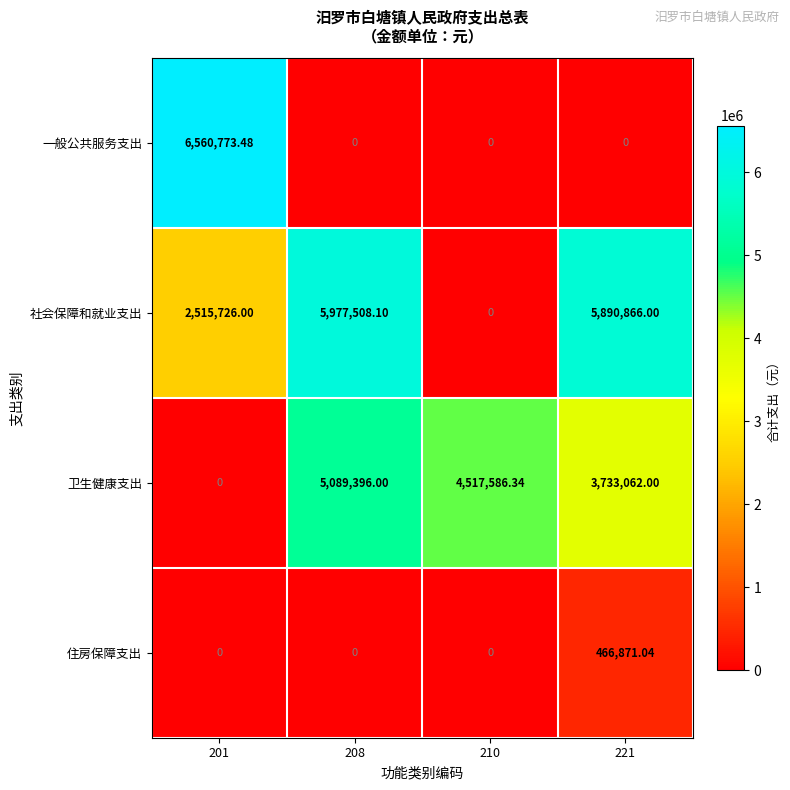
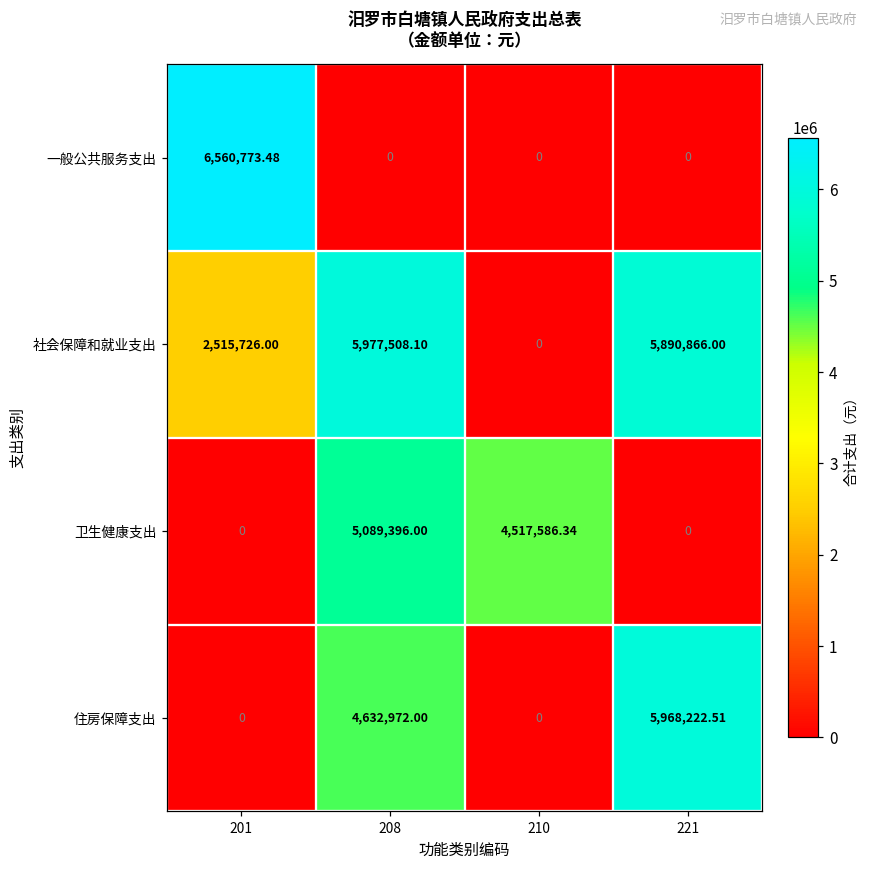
  {
    "一般公共服务支出": {
      "201": "6,560,773.48",
      "208": "0",
      "210": "0",
      "221": "0"
    },
    "社会保障和就业支出": {
      "201": "2,515,726.00",
      "208": "5,977,508.10",
      "210": "0",
      "221": "5,890,866.00"
    },
    "卫生健康支出": {
      "201": "0",
      "208": "5,089,396.00",
      "210": "4,517,586.34",
-     "221": "3,733,062.00"
+     "221": "0"
    },
    "住房保障支出": {
      "201": "0",
-     "208": "0",
+     "208": "4,632,972.00",
      "210": "0",
-     "221": "466,871.04"
+     "221": "5,968,222.51"
    }
  }
